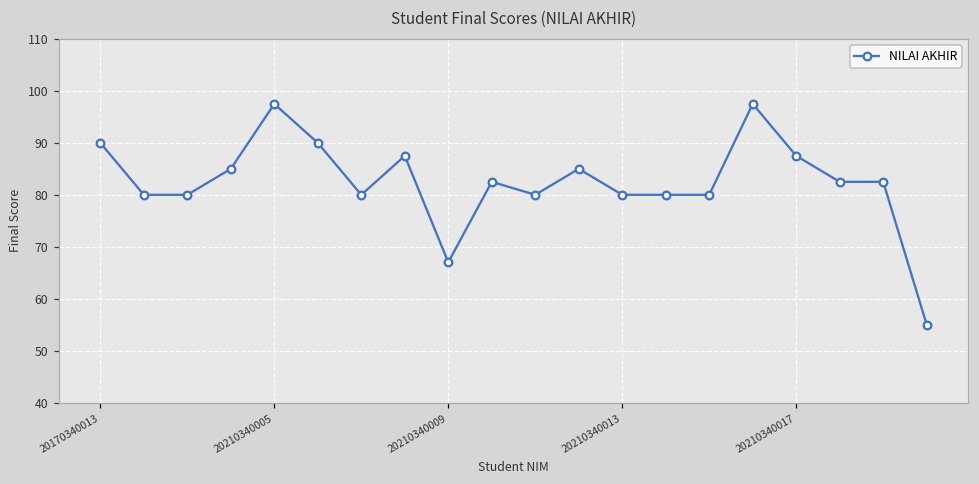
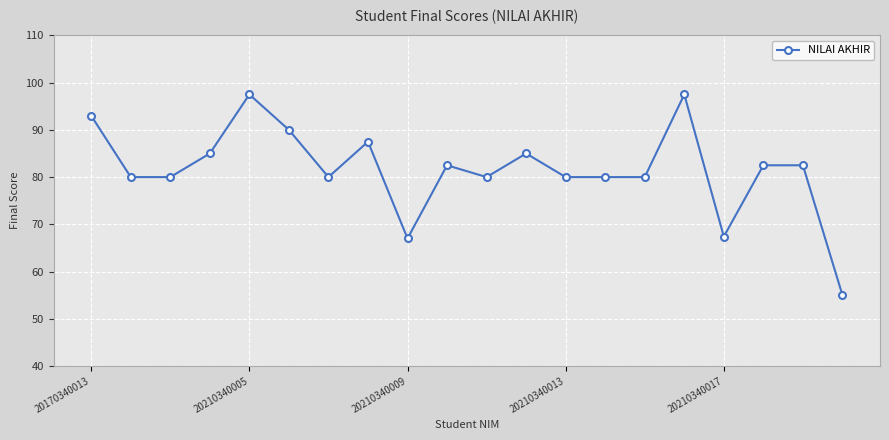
  {
-   "20170340013": 90,
+   "20170340013": 93,
    "20210340005": 98,
    "20210340009": 67,
    "20210340013": 80,
-   "20210340017": 88
+   "20210340017": 67
  }
